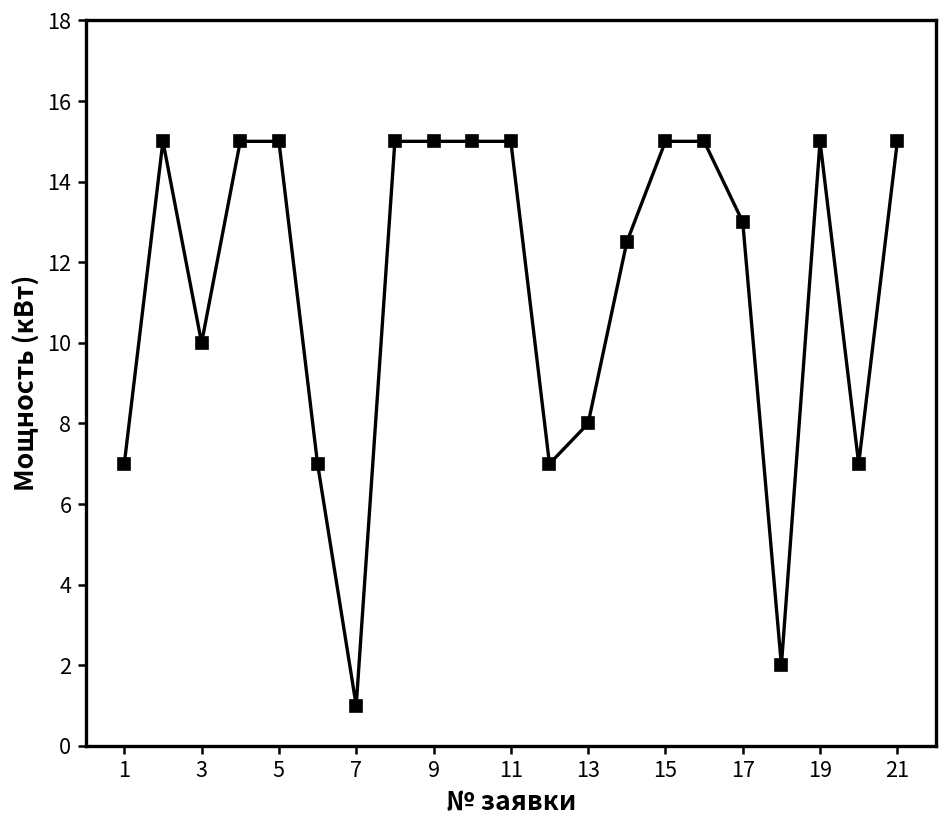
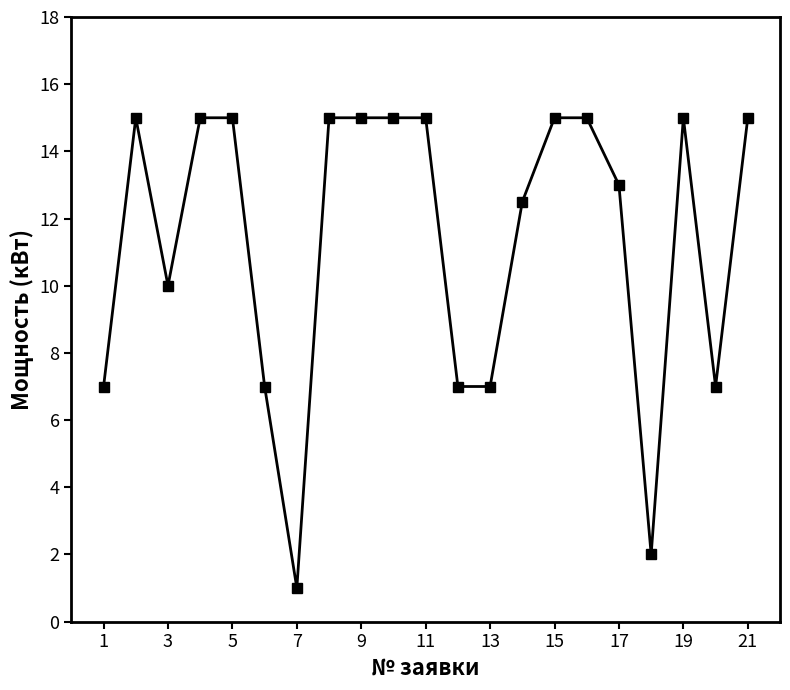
  {
    "1": 7,
    "3": 10,
    "5": 15,
    "7": 1,
    "9": 15,
    "11": 15,
-   "13": 8,
+   "13": 7,
    "15": 15,
    "17": 13,
    "19": 15,
    "21": 15
  }
